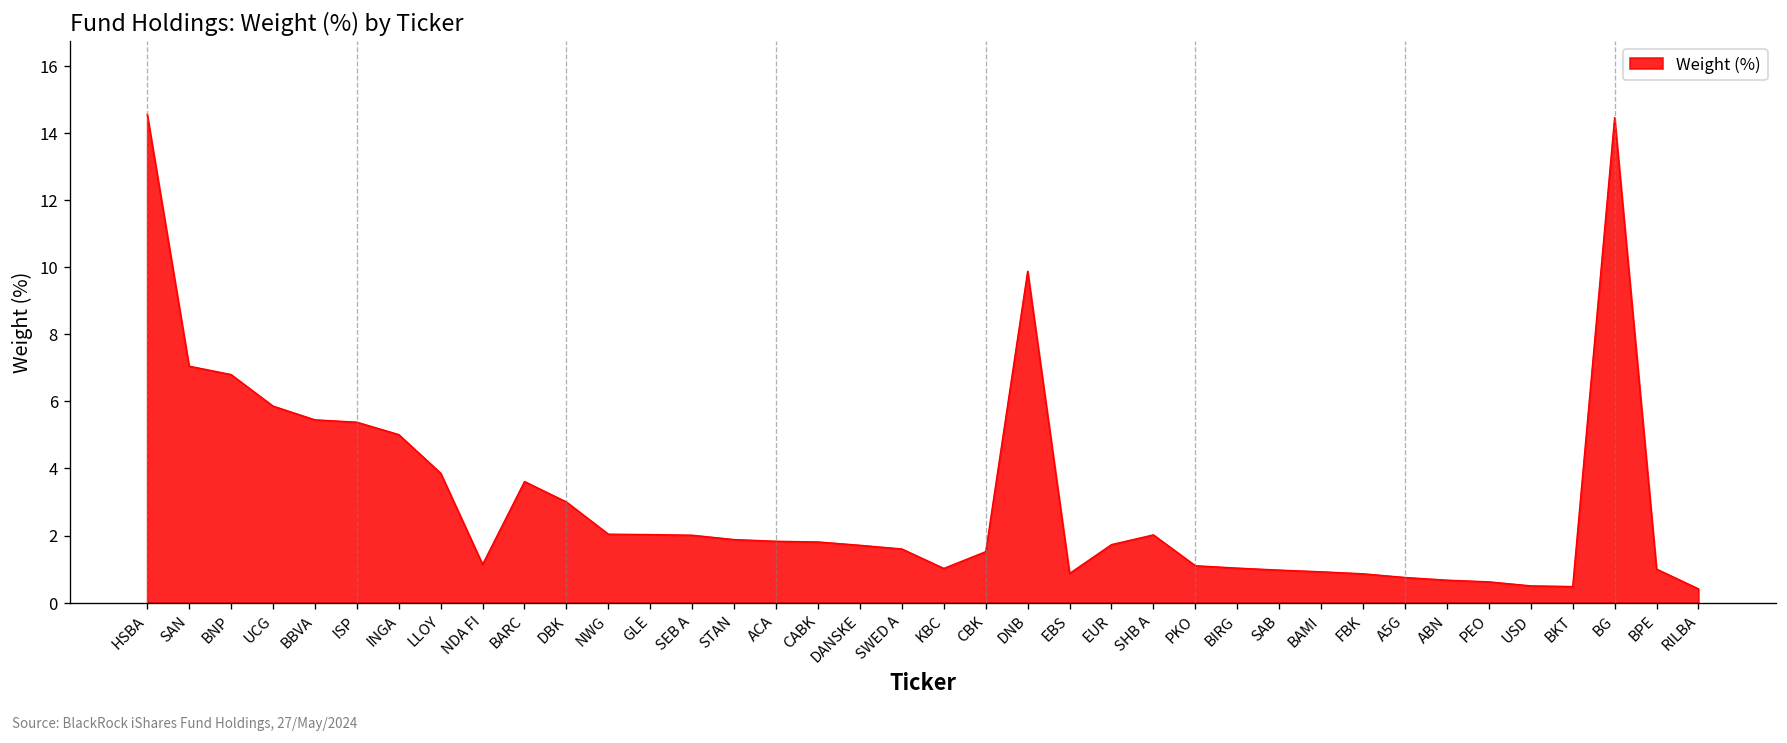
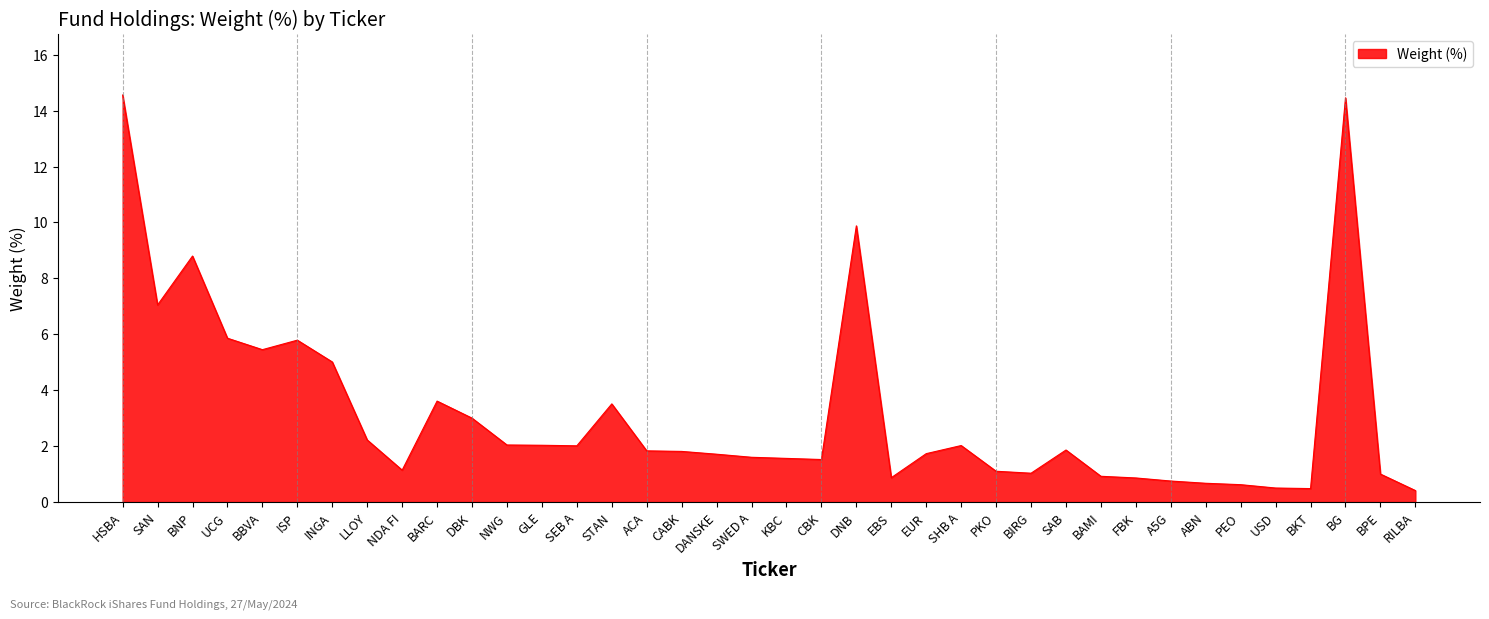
  {
    "HSBA": 14.6,
    "SAN": 7.1,
-   "BNP": 6.8,
+   "BNP": 8.8,
    "UCG": 5.9,
    "BBVA": 5.5,
-   "ISP": 5.4,
+   "ISP": 5.8,
    "INGA": 5.0,
-   "LLOY": 3.9,
+   "LLOY": 2.2,
    "NDA FI": 1.1,
    "BARC": 3.6,
    "DBK": 3.0,
    "NWG": 2.0,
    "GLE": 2.0,
    "SEB A": 2.0,
-   "STAN": 1.9,
+   "STAN": 3.5,
    "ACA": 1.8,
    "CABK": 1.8,
    "DANSKE": 1.7,
    "SWED A": 1.6,
-   "KBC": 1.0,
+   "KBC": 1.6,
    "CBK": 1.5,
    "DNB": 9.9,
    "EBS": 0.9,
    "EUR": 1.7,
    "SHB A": 2.0,
    "PKO": 1.1,
    "BIRG": 1.0,
-   "SAB": 1.0,
+   "SAB": 1.9,
    "BAMI": 0.9,
    "FBK": 0.9,
    "A5G": 0.8,
    "ABN": 0.7,
    "PEO": 0.6,
    "USD": 0.5,
    "BKT": 0.5,
    "BG": 14.5,
    "BPE": 1.0,
    "RILBA": 0.4
  }
